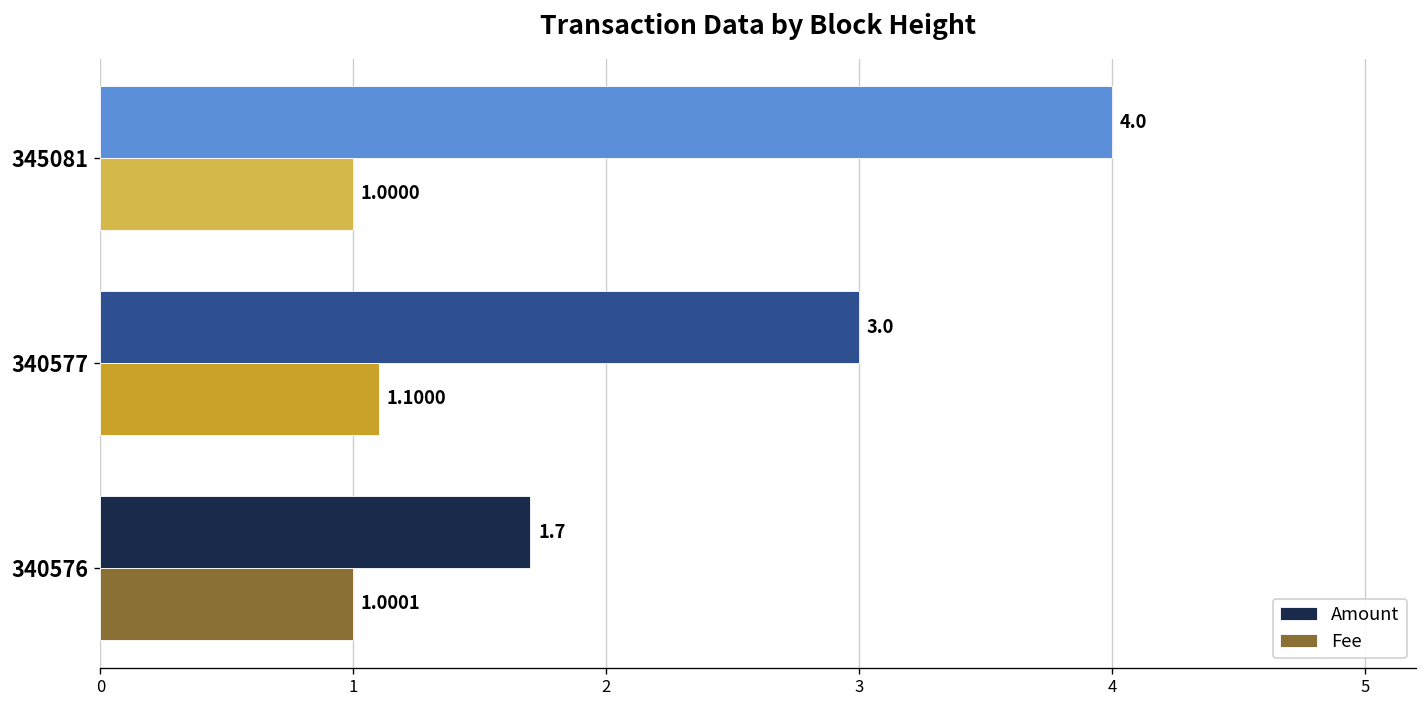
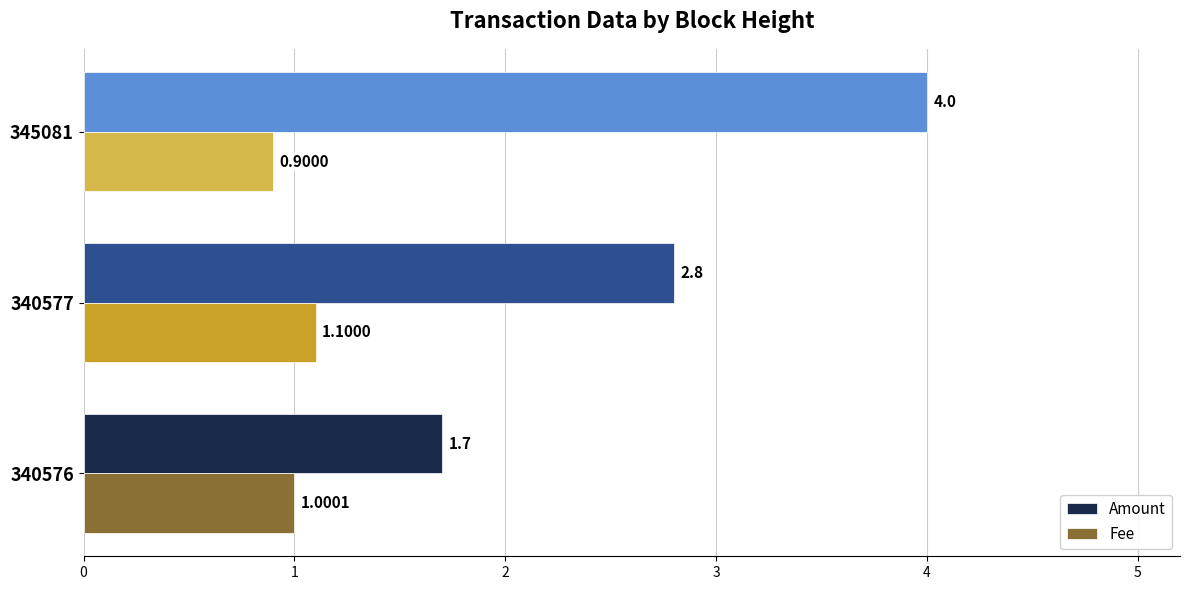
  {
    "Amount": {
-     "340577": 3.0
+     "340577": 2.8
    },
    "Fee": {
-     "345081": 1.0000
+     "345081": 0.9000
    }
  }
